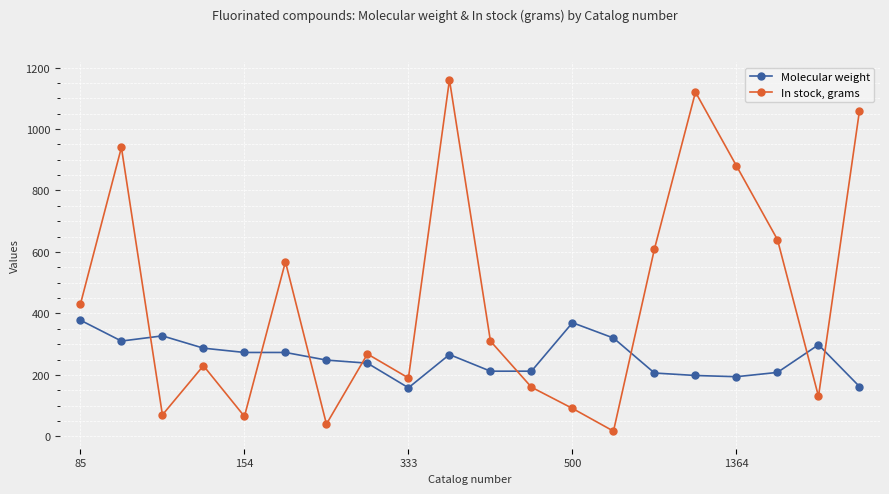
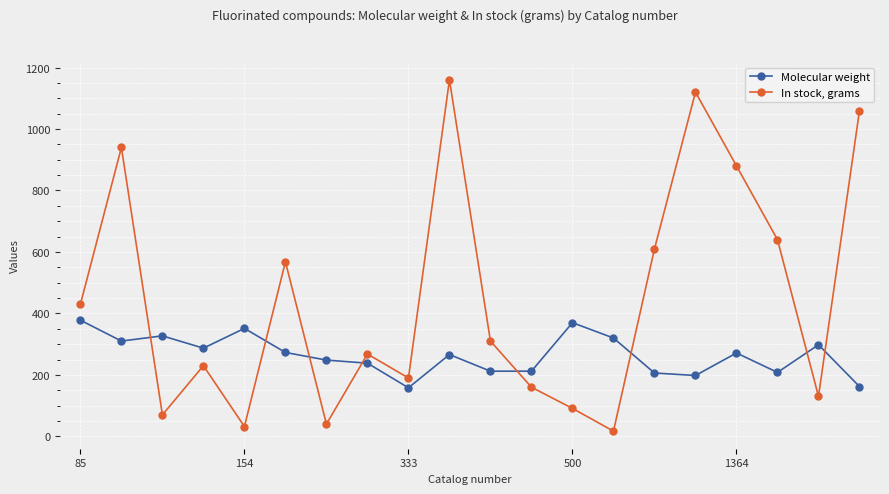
  {
    "Molecular weight": {
      "85": 380,
-     "154": 270,
+     "154": 350,
      "333": 160,
      "500": 370,
-     "1364": 190
+     "1364": 270
    },
    "In stock, grams": {
      "85": 430,
-     "154": 70,
+     "154": 30,
      "333": 190,
      "500": 90,
      "1364": 880
    }
  }
